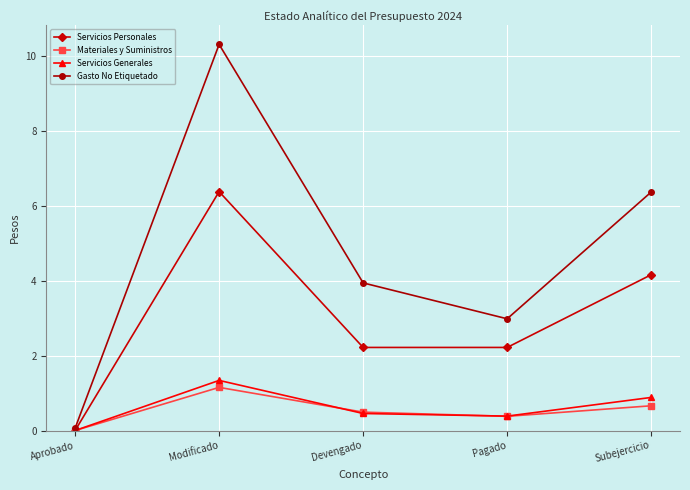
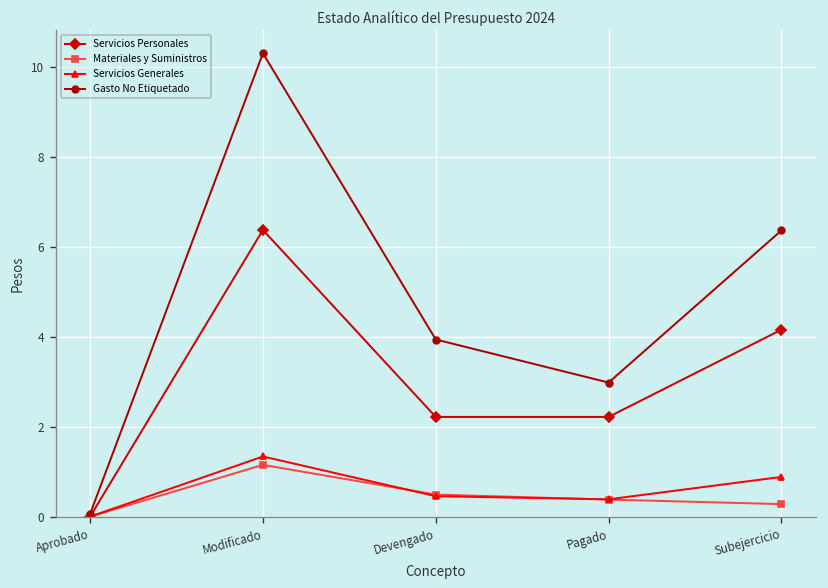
  {
    "Materiales y Suministros": {
      "Modificado": 1.2,
-     "Subejercicio": 0.7
+     "Subejercicio": 0.3
    }
  }
